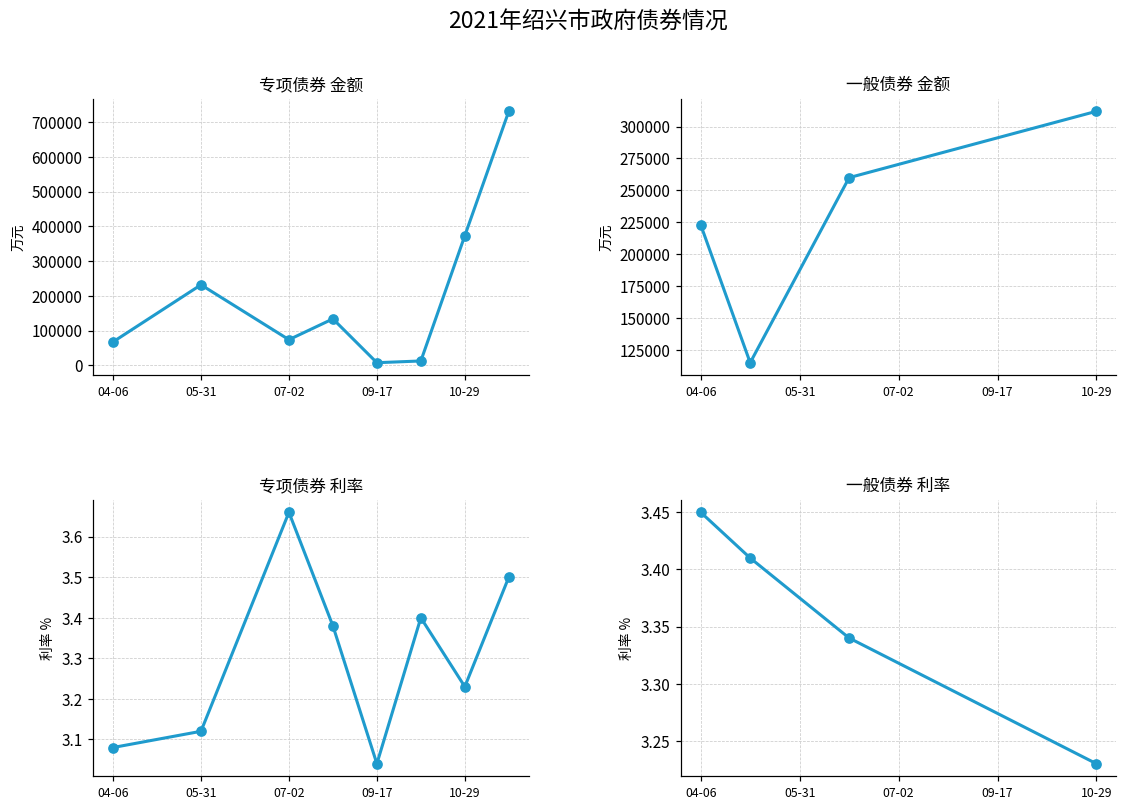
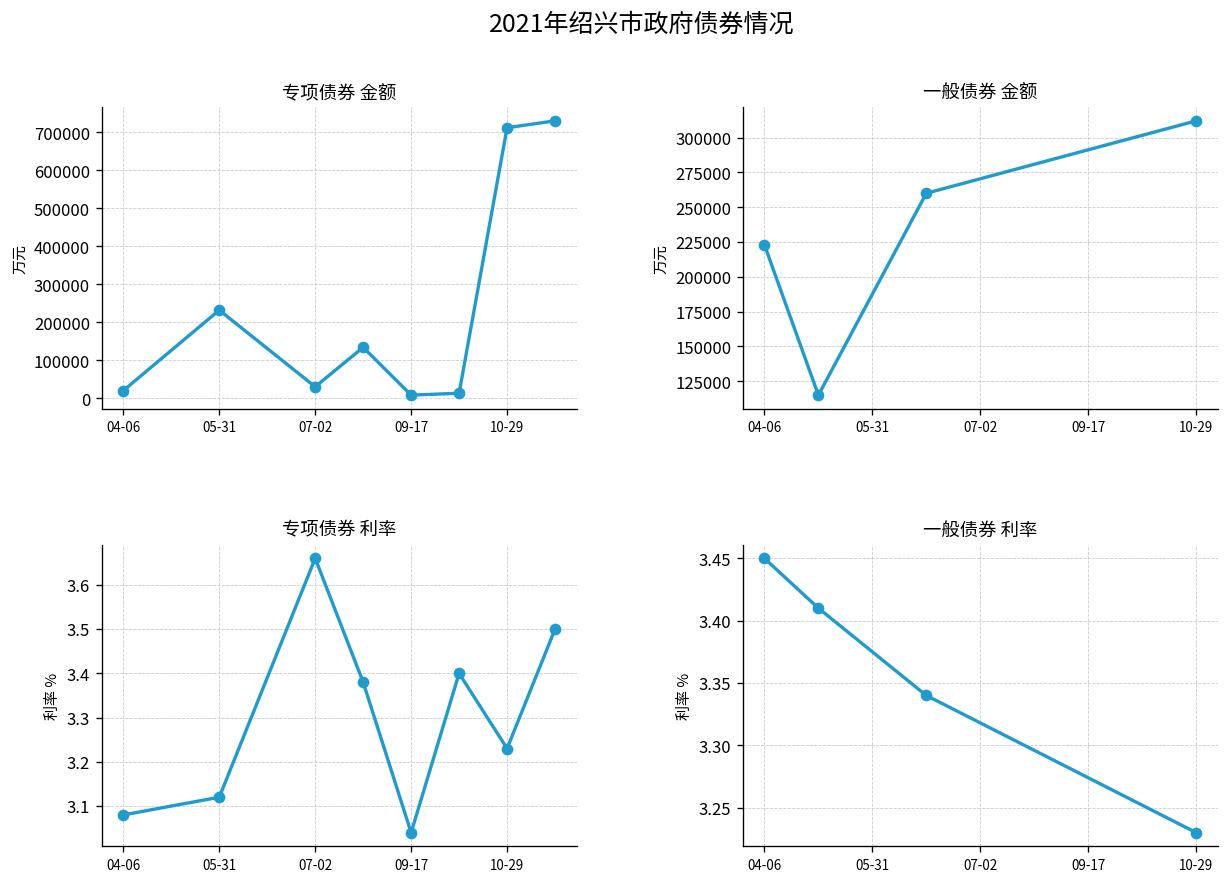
  {
    "专项债券 金额": {
-     "04-06": 70000,
+     "04-06": 20000,
      "05-31": 230000,
-     "07-02": 70000,
+     "07-02": 30000,
      "09-17": 10000,
-     "10-29": 370000
+     "10-29": 710000
    },
    "一般债券 金额": {
      "04-06": 223000,
      "10-29": 312000
    },
    "专项债券 利率": {
      "04-06": 3.08,
      "05-31": 3.12,
      "07-02": 3.66,
      "09-17": 3.04,
      "10-29": 3.23
    },
    "一般债券 利率": {
      "04-06": 3.450,
      "10-29": 3.230
    }
  }
